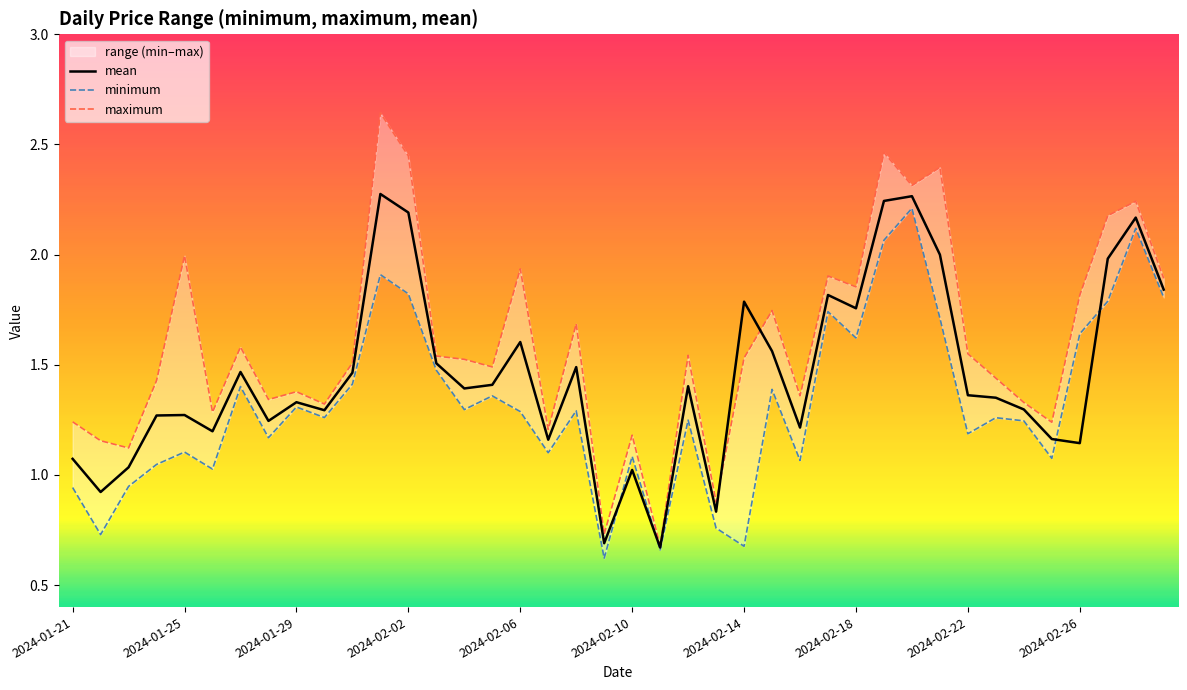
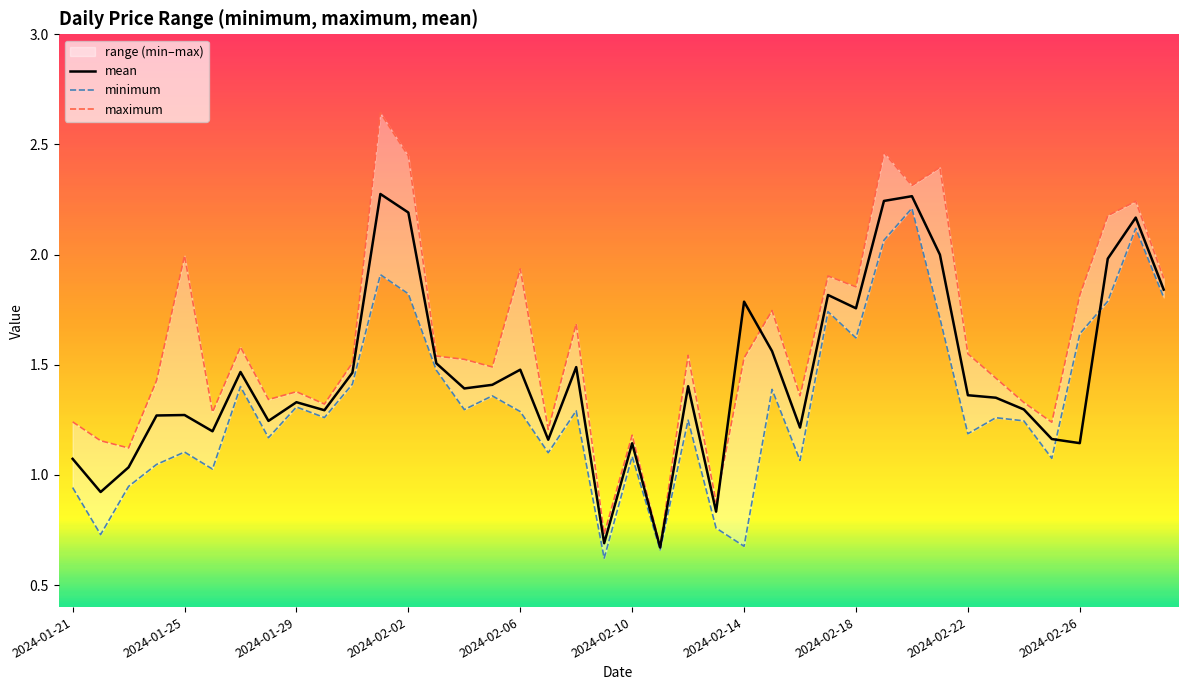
  {
    "mean": {
      "2024-01-21": 1.07,
      "2024-01-25": 1.27,
      "2024-01-29": 1.33,
      "2024-02-02": 2.19,
-     "2024-02-06": 1.60,
-     "2024-02-10": 1.02,
+     "2024-02-06": 1.48,
+     "2024-02-10": 1.14,
      "2024-02-14": 1.79,
      "2024-02-18": 1.76,
      "2024-02-22": 1.36,
      "2024-02-26": 1.14
    },
    "minimum": {
      "2024-01-21": 0.94,
      "2024-01-25": 1.10,
      "2024-01-29": 1.31,
      "2024-02-02": 1.82,
      "2024-02-06": 1.29,
      "2024-02-10": 1.08,
      "2024-02-14": 0.68,
      "2024-02-18": 1.62,
      "2024-02-22": 1.19,
      "2024-02-26": 1.64
    },
    "range (min–max)": {
      "2024-01-21": 1.24,
      "2024-01-25": 2.00,
      "2024-01-29": 1.38,
      "2024-02-02": 2.45,
      "2024-02-06": 1.94,
      "2024-02-10": 1.18,
      "2024-02-14": 1.53,
      "2024-02-18": 1.85,
      "2024-02-22": 1.55,
      "2024-02-26": 1.82
    }
  }
